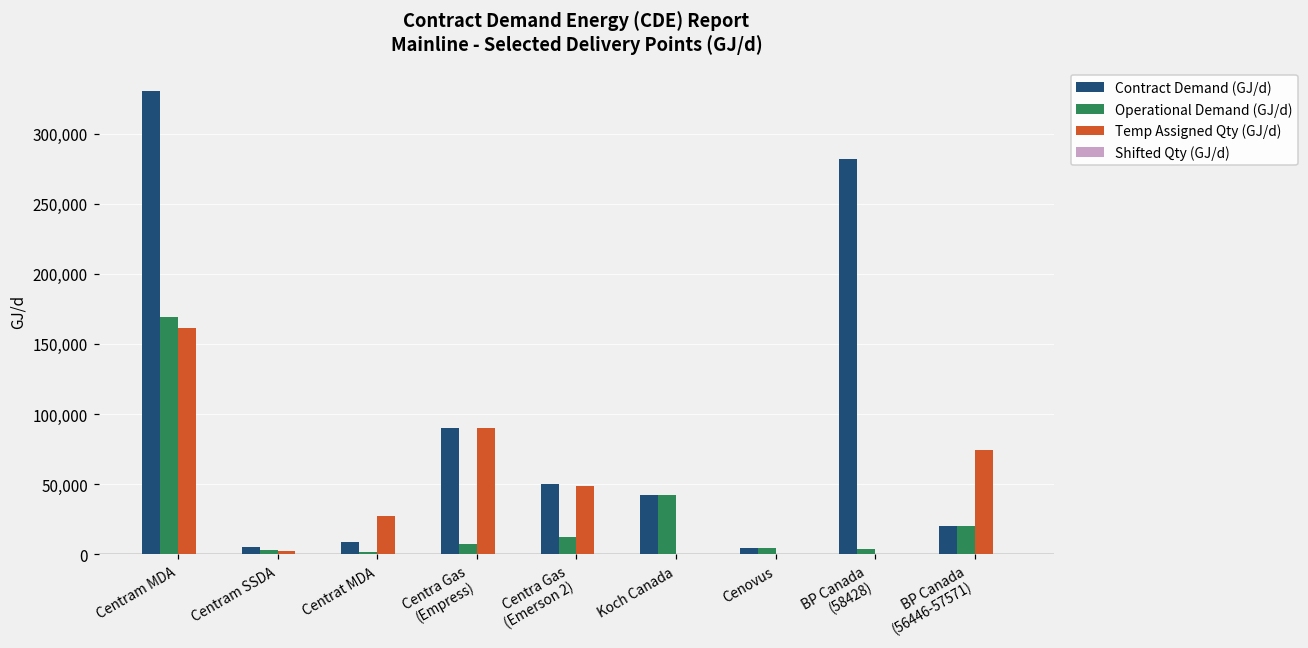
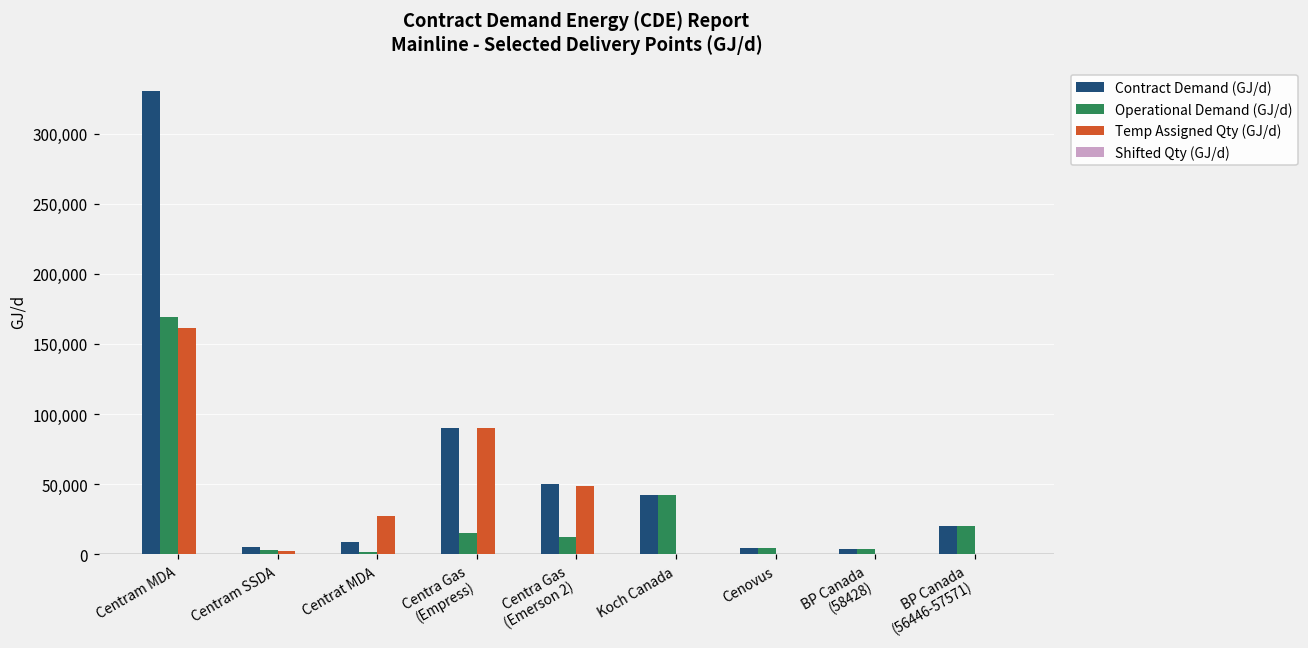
  {
    "Contract Demand (GJ/d)": {
      "Centram MDA": "330,000",
      "Centram SSDA": "5,000",
      "Centrat MDA": "9,000",
      "Centra Gas (Empress)": "90,000",
      "Centra Gas (Emerson 2)": "50,000",
      "Koch Canada": "42,000",
      "Cenovus": "5,000",
-     "BP Canada (58428)": "282,000",
+     "BP Canada (58428)": "4,000",
      "BP Canada (56446-57571)": "20,000"
    },
    "Operational Demand (GJ/d)": {
      "Centram MDA": "169,000",
      "Centram SSDA": "3,000",
-     "Centra Gas (Empress)": "8,000",
+     "Centra Gas (Empress)": "15,000",
      "Centra Gas (Emerson 2)": "12,000",
      "Koch Canada": "42,000",
      "Cenovus": "5,000",
      "BP Canada (58428)": "4,000",
      "BP Canada (56446-57571)": "20,000"
    },
    "Temp Assigned Qty (GJ/d)": {
      "Centram MDA": "161,000",
      "Centram SSDA": "2,000",
      "Centrat MDA": "27,000",
      "Centra Gas (Empress)": "90,000",
      "Centra Gas (Emerson 2)": "49,000",
      "Koch Canada": "0",
      "Cenovus": "0",
      "BP Canada (58428)": "0",
-     "BP Canada (56446-57571)": "74,000"
+     "BP Canada (56446-57571)": "0"
    },
    "Shifted Qty (GJ/d)": {
      "Centram MDA": "0",
      "Centram SSDA": "0",
      "Centrat MDA": "0",
      "Centra Gas (Empress)": "0",
      "Centra Gas (Emerson 2)": "0",
      "Koch Canada": "0",
      "Cenovus": "0",
      "BP Canada (58428)": "0",
      "BP Canada (56446-57571)": "0"
    }
  }
